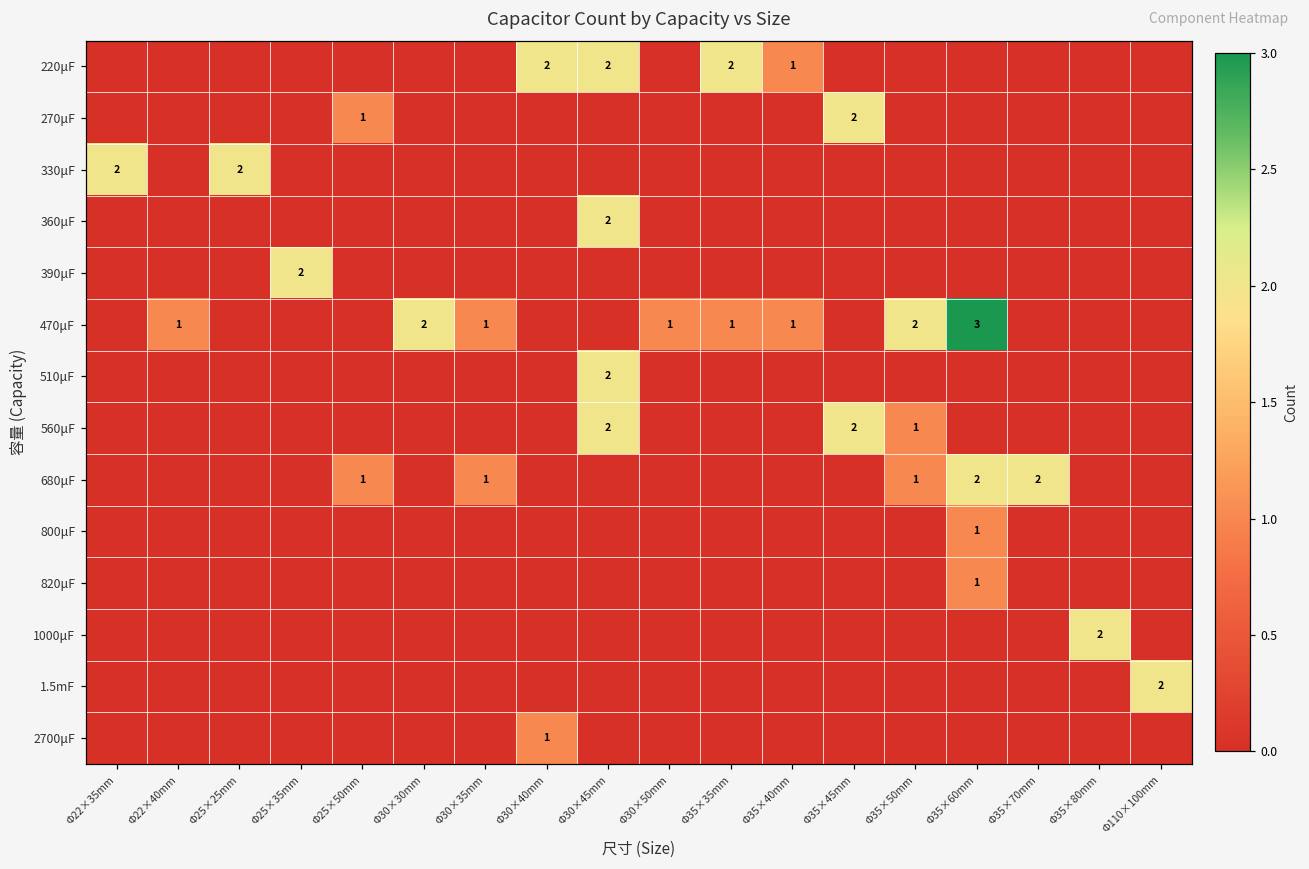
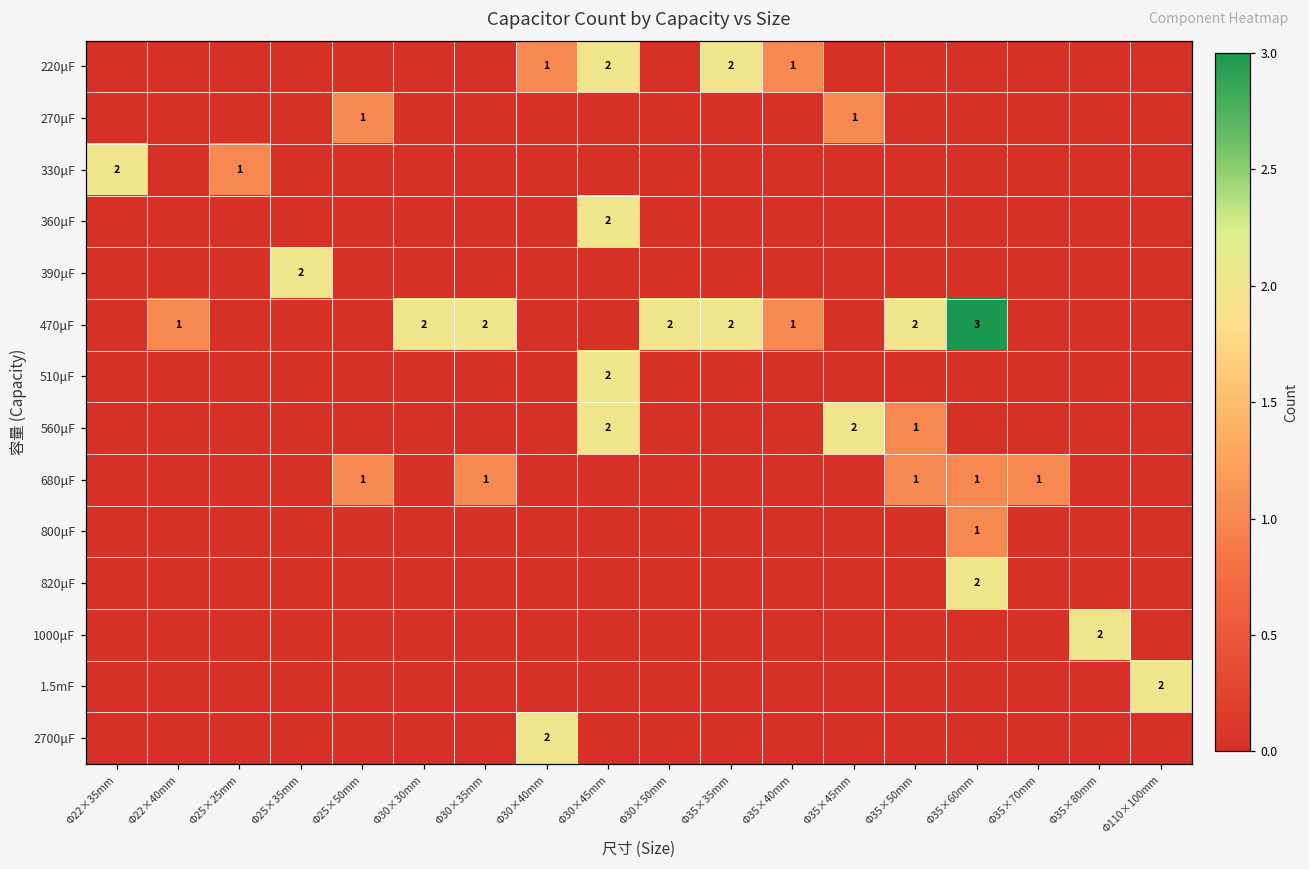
  {
    "220μF": {
-     "Φ30×40mm": 2,
+     "Φ30×40mm": 1,
      "Φ30×45mm": 2,
      "Φ35×35mm": 2,
      "Φ35×40mm": 1
    },
    "270μF": {
      "Φ25×50mm": 1,
-     "Φ35×45mm": 2
+     "Φ35×45mm": 1
    },
    "330μF": {
      "Φ22×35mm": 2,
-     "Φ25×25mm": 2
+     "Φ25×25mm": 1
    },
    "360μF": {
      "Φ30×45mm": 2
    },
    "390μF": {
      "Φ25×35mm": 2
    },
    "470μF": {
      "Φ22×40mm": 1,
      "Φ30×30mm": 2,
-     "Φ30×35mm": 1,
-     "Φ30×50mm": 1,
-     "Φ35×35mm": 1,
+     "Φ30×35mm": 2,
+     "Φ30×50mm": 2,
+     "Φ35×35mm": 2,
      "Φ35×40mm": 1,
      "Φ35×50mm": 2,
      "Φ35×60mm": 3
    },
    "510μF": {
      "Φ30×45mm": 2
    },
    "560μF": {
      "Φ30×45mm": 2,
      "Φ35×45mm": 2,
      "Φ35×50mm": 1
    },
    "680μF": {
      "Φ25×50mm": 1,
      "Φ30×35mm": 1,
      "Φ35×50mm": 1,
-     "Φ35×60mm": 2,
-     "Φ35×70mm": 2
+     "Φ35×60mm": 1,
+     "Φ35×70mm": 1
    },
    "800μF": {
      "Φ35×60mm": 1
    },
    "820μF": {
-     "Φ35×60mm": 1
+     "Φ35×60mm": 2
    },
    "1000μF": {
      "Φ35×80mm": 2
    },
    "1.5mF": {
      "Φ110×100mm": 2
    },
    "2700μF": {
-     "Φ30×40mm": 1
+     "Φ30×40mm": 2
    }
  }
